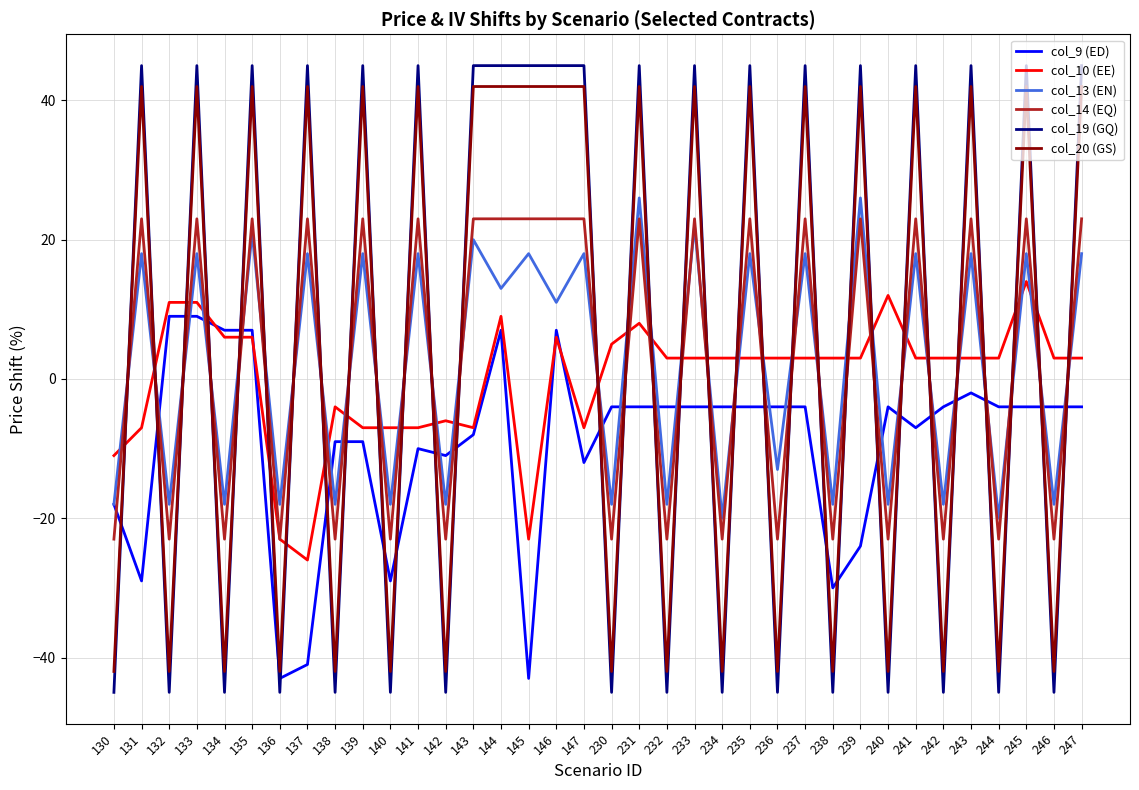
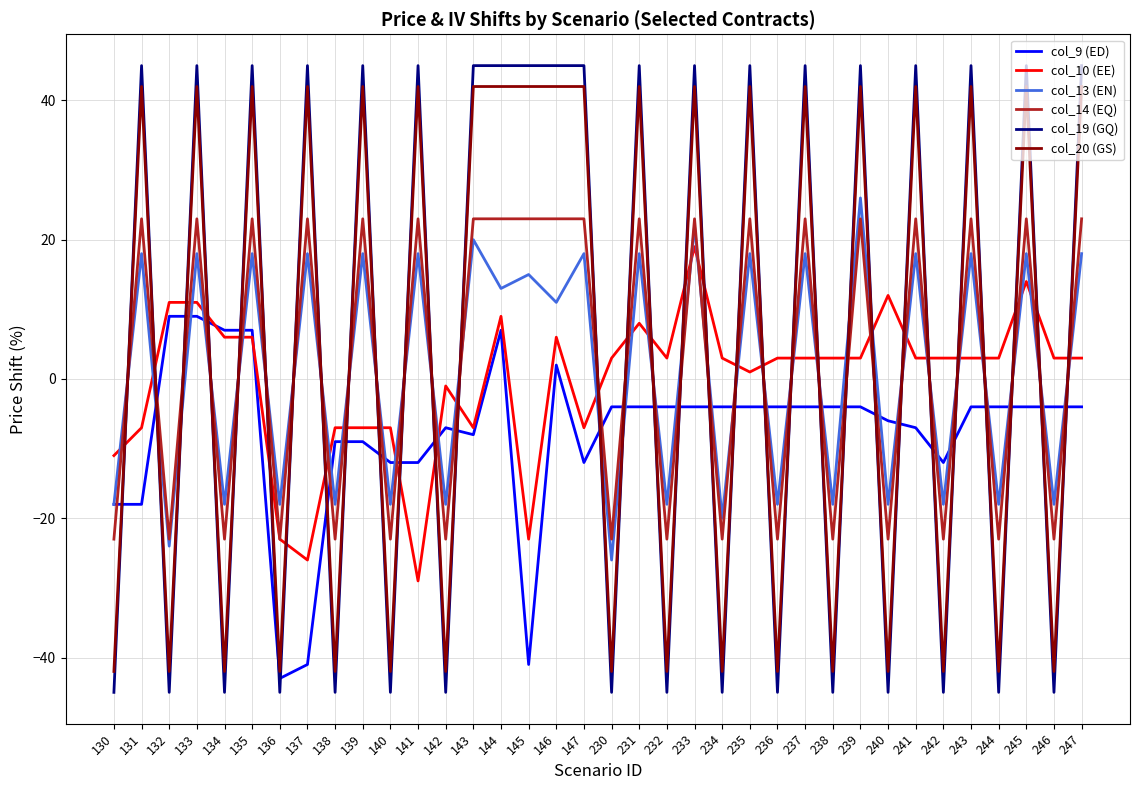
  {
    "col_9 (ED)": {
-     "131": -29,
+     "131": -18,
      "132": 9,
      "133": 9,
      "134": 7,
      "135": 7,
      "136": -43,
      "137": -41,
      "138": -9,
      "139": -9,
-     "140": -29,
-     "141": -10,
-     "142": -11,
+     "140": -12,
+     "141": -12,
+     "142": -7,
      "143": -8,
      "144": 7,
-     "145": -43,
-     "146": 7,
+     "145": -41,
+     "146": 2,
      "147": -12,
      "230": -4,
      "231": -4,
      "232": -4,
      "233": -4,
      "234": -4,
      "235": -4,
      "236": -4,
      "237": -4,
-     "238": -30,
-     "239": -24,
-     "240": -4,
+     "238": -4,
+     "239": -4,
+     "240": -6,
      "241": -7,
-     "242": -4,
-     "243": -2,
+     "242": -12,
+     "243": -4,
      "244": -4,
      "245": -4,
      "246": -4,
      "247": -4
    },
    "col_10 (EE)": {
      "130": -11,
      "131": -7,
      "132": 11,
      "133": 11,
      "134": 6,
      "135": 6,
      "137": -26,
-     "138": -4,
+     "138": -7,
      "139": -7,
      "140": -7,
-     "141": -7,
-     "142": -6,
+     "141": -29,
+     "142": -1,
      "143": -7,
      "144": 9,
      "145": -23,
      "146": 6,
      "147": -7,
-     "230": 5,
+     "230": 3,
      "231": 8,
      "232": 3,
-     "233": 3,
+     "233": 19,
      "234": 3,
-     "235": 3,
+     "235": 1,
      "236": 3,
      "237": 3,
      "238": 3,
      "239": 3,
      "240": 12,
      "241": 3,
      "242": 3,
      "243": 3,
      "244": 3,
      "245": 14,
      "246": 3,
      "247": 3
    },
    "col_13 (EN)": {
      "131": 18,
-     "132": -18,
+     "132": -24,
      "133": 18,
      "134": -18,
-     "135": 21,
+     "135": 18,
      "136": -18,
      "137": 18,
      "138": -18,
      "139": 18,
      "140": -18,
      "141": 18,
      "142": -18,
      "143": 20,
      "144": 13,
-     "145": 18,
+     "145": 15,
      "146": 11,
      "147": 18,
-     "230": -18,
-     "231": 26,
+     "230": -26,
+     "231": 18,
      "232": -18,
      "233": 22,
      "234": -20,
      "235": 18,
-     "236": -13,
+     "236": -18,
      "237": 18,
      "238": -18,
      "239": 26,
      "240": -18,
      "241": 18,
      "242": -18,
      "243": 18,
-     "244": -20,
+     "244": -18,
      "245": 18,
      "246": -18,
      "247": 18
    }
  }
